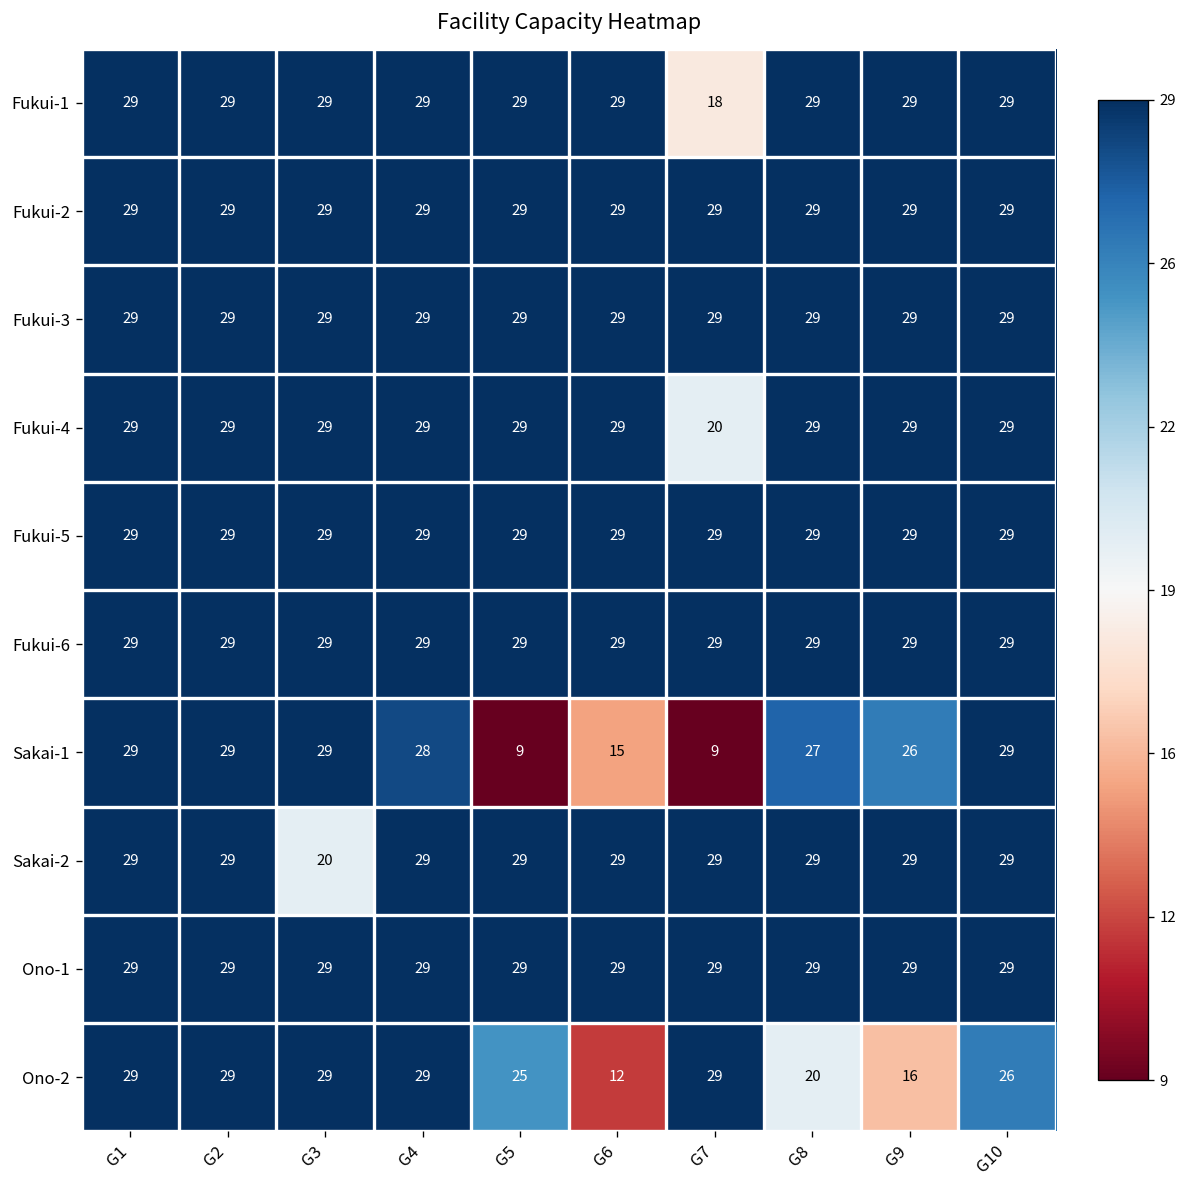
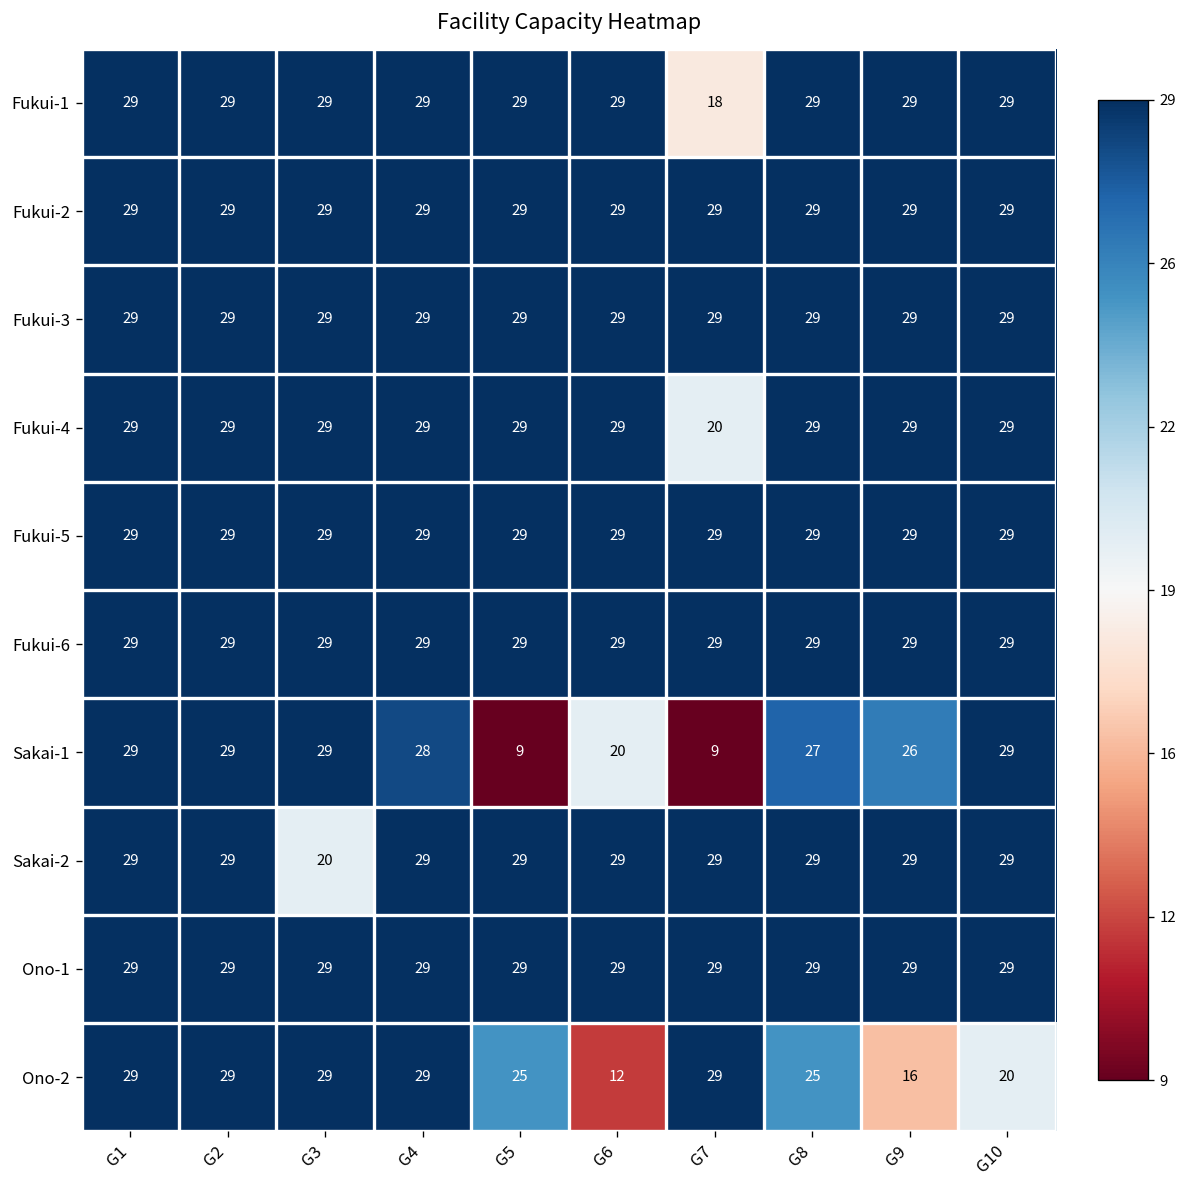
  {
    "Fukui-1": {
      "G1": 29,
      "G2": 29,
      "G3": 29,
      "G4": 29,
      "G5": 29,
      "G6": 29,
      "G7": 18,
      "G8": 29,
      "G9": 29,
      "G10": 29
    },
    "Fukui-2": {
      "G1": 29,
      "G2": 29,
      "G3": 29,
      "G4": 29,
      "G5": 29,
      "G6": 29,
      "G7": 29,
      "G8": 29,
      "G9": 29,
      "G10": 29
    },
    "Fukui-3": {
      "G1": 29,
      "G2": 29,
      "G3": 29,
      "G4": 29,
      "G5": 29,
      "G6": 29,
      "G7": 29,
      "G8": 29,
      "G9": 29,
      "G10": 29
    },
    "Fukui-4": {
      "G1": 29,
      "G2": 29,
      "G3": 29,
      "G4": 29,
      "G5": 29,
      "G6": 29,
      "G7": 20,
      "G8": 29,
      "G9": 29,
      "G10": 29
    },
    "Fukui-5": {
      "G1": 29,
      "G2": 29,
      "G3": 29,
      "G4": 29,
      "G5": 29,
      "G6": 29,
      "G7": 29,
      "G8": 29,
      "G9": 29,
      "G10": 29
    },
    "Fukui-6": {
      "G1": 29,
      "G2": 29,
      "G3": 29,
      "G4": 29,
      "G5": 29,
      "G6": 29,
      "G7": 29,
      "G8": 29,
      "G9": 29,
      "G10": 29
    },
    "Sakai-1": {
      "G1": 29,
      "G2": 29,
      "G3": 29,
      "G4": 28,
      "G5": 9,
-     "G6": 15,
+     "G6": 20,
      "G7": 9,
      "G8": 27,
      "G9": 26,
      "G10": 29
    },
    "Sakai-2": {
      "G1": 29,
      "G2": 29,
      "G3": 20,
      "G4": 29,
      "G5": 29,
      "G6": 29,
      "G7": 29,
      "G8": 29,
      "G9": 29,
      "G10": 29
    },
    "Ono-1": {
      "G1": 29,
      "G2": 29,
      "G3": 29,
      "G4": 29,
      "G5": 29,
      "G6": 29,
      "G7": 29,
      "G8": 29,
      "G9": 29,
      "G10": 29
    },
    "Ono-2": {
      "G1": 29,
      "G2": 29,
      "G3": 29,
      "G4": 29,
      "G5": 25,
      "G6": 12,
      "G7": 29,
-     "G8": 20,
+     "G8": 25,
      "G9": 16,
-     "G10": 26
+     "G10": 20
    }
  }
